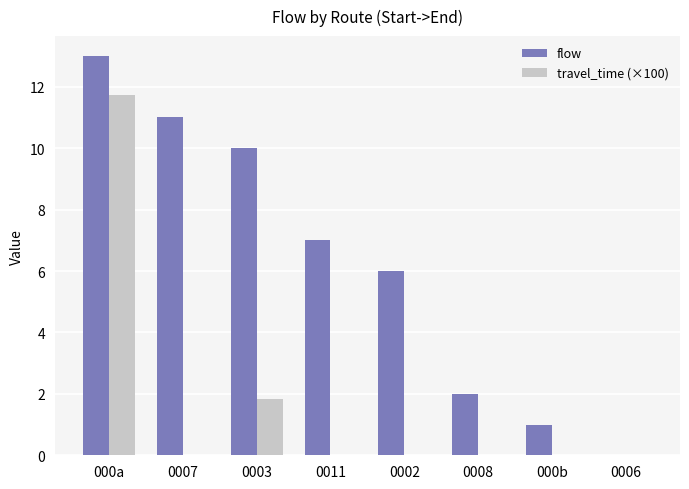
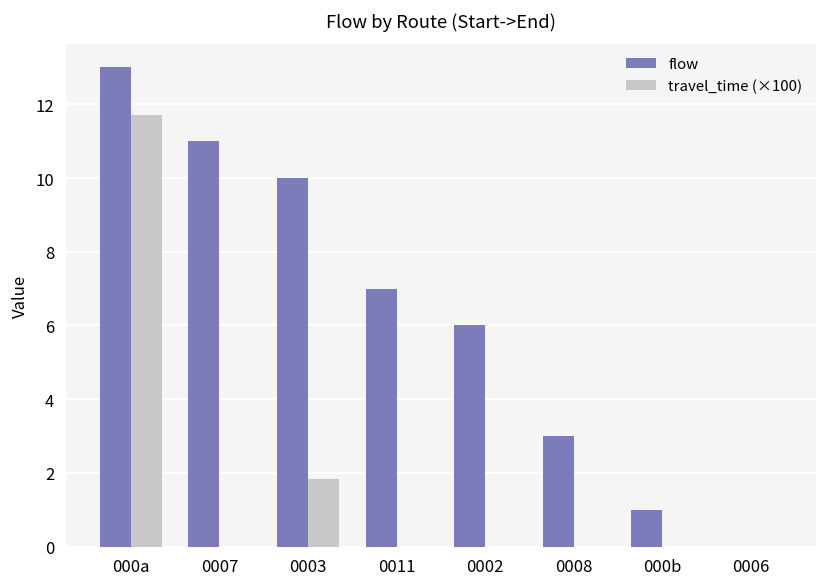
  {
    "flow": {
      "000a": 13,
      "0007": 11,
      "0003": 10,
      "0011": 7,
      "0002": 6,
-     "0008": 2,
+     "0008": 3,
      "000b": 1,
      "0006": 0
    },
    "travel_time (×100)": {
      "000a": 11.7,
      "0007": 0,
      "0003": 1.8,
      "0011": 0,
      "0002": 0,
      "0008": 0,
      "000b": 0,
      "0006": 0
    }
  }
